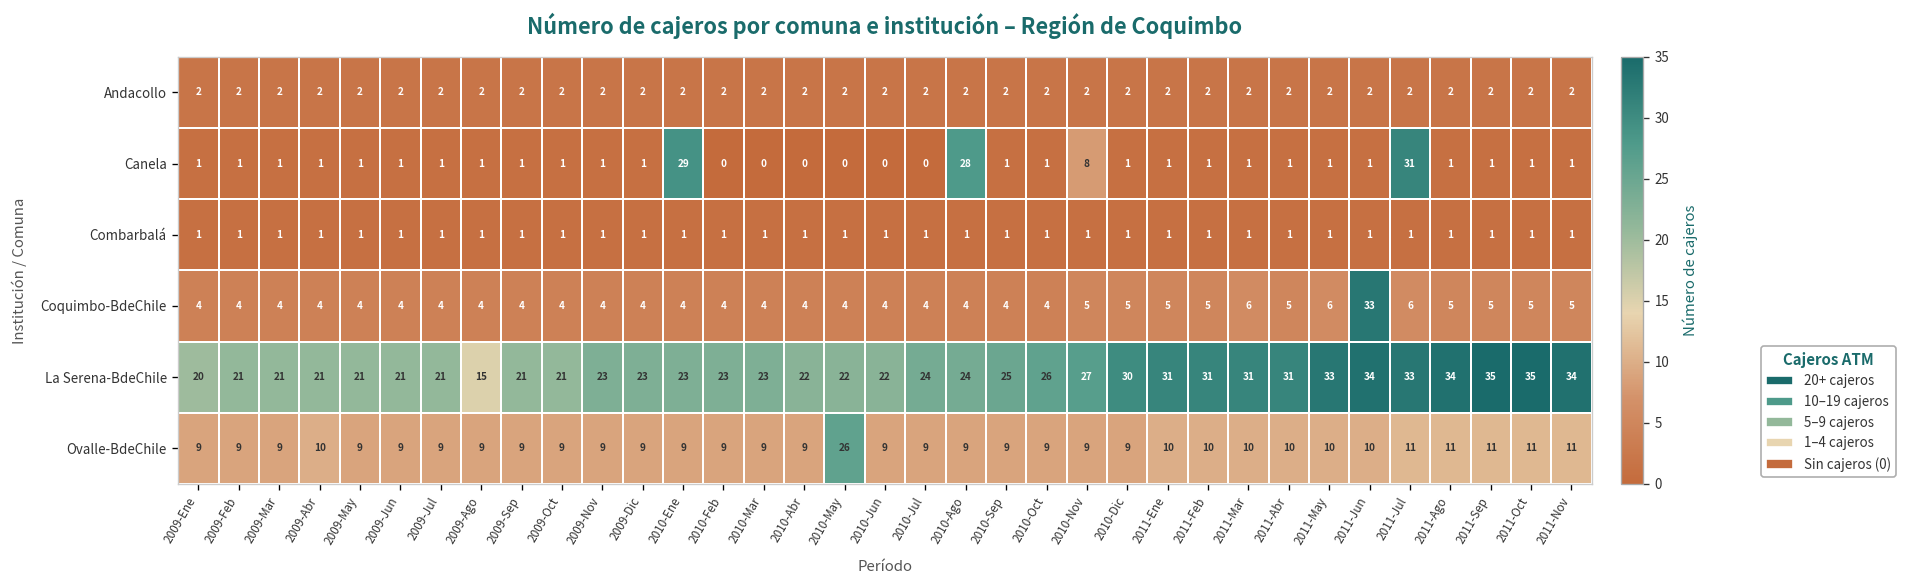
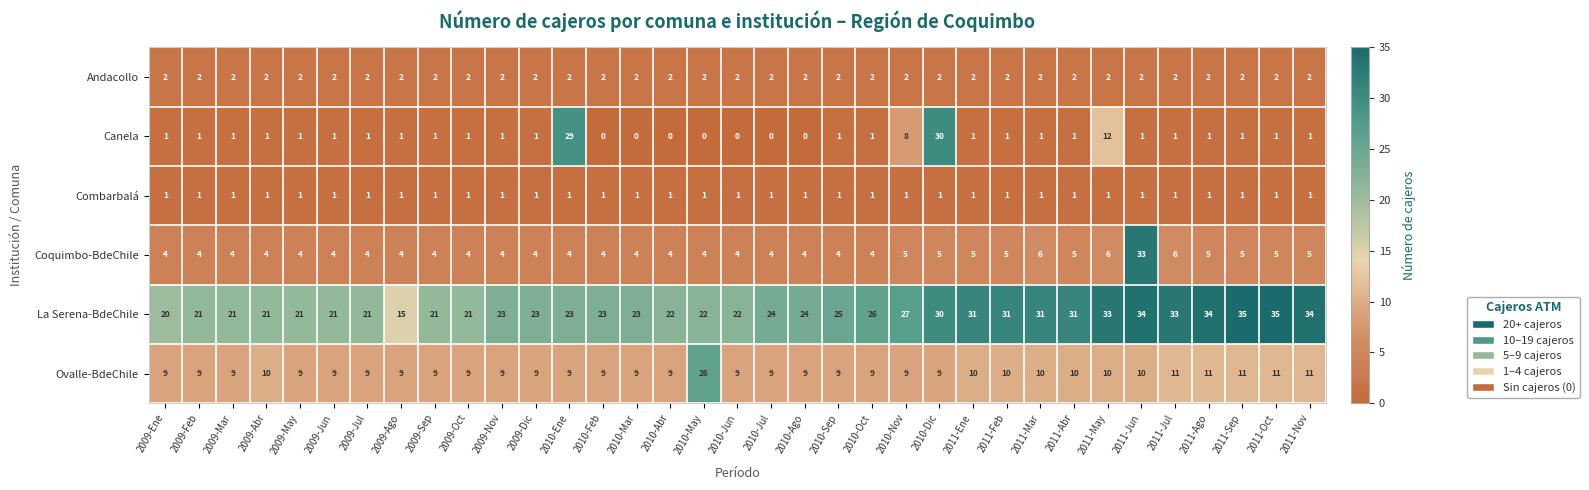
  {
    "Canela": {
      "2009-Ene": 1,
      "2009-Feb": 1,
      "2009-Mar": 1,
      "2009-Abr": 1,
      "2009-May": 1,
      "2009-Jun": 1,
      "2009-Jul": 1,
      "2009-Ago": 1,
      "2009-Sep": 1,
      "2009-Oct": 1,
      "2009-Nov": 1,
      "2009-Dic": 1,
      "2010-Ene": 29,
      "2010-Feb": 0,
      "2010-Mar": 0,
      "2010-Abr": 0,
      "2010-May": 0,
      "2010-Jun": 0,
      "2010-Jul": 0,
-     "2010-Ago": 28,
+     "2010-Ago": 0,
      "2010-Sep": 1,
      "2010-Oct": 1,
      "2010-Nov": 8,
-     "2010-Dic": 1,
+     "2010-Dic": 30,
      "2011-Ene": 1,
      "2011-Feb": 1,
      "2011-Mar": 1,
      "2011-Abr": 1,
-     "2011-May": 1,
+     "2011-May": 12,
      "2011-Jun": 1,
-     "2011-Jul": 31,
+     "2011-Jul": 1,
      "2011-Ago": 1,
      "2011-Sep": 1,
      "2011-Oct": 1,
      "2011-Nov": 1
    }
  }
